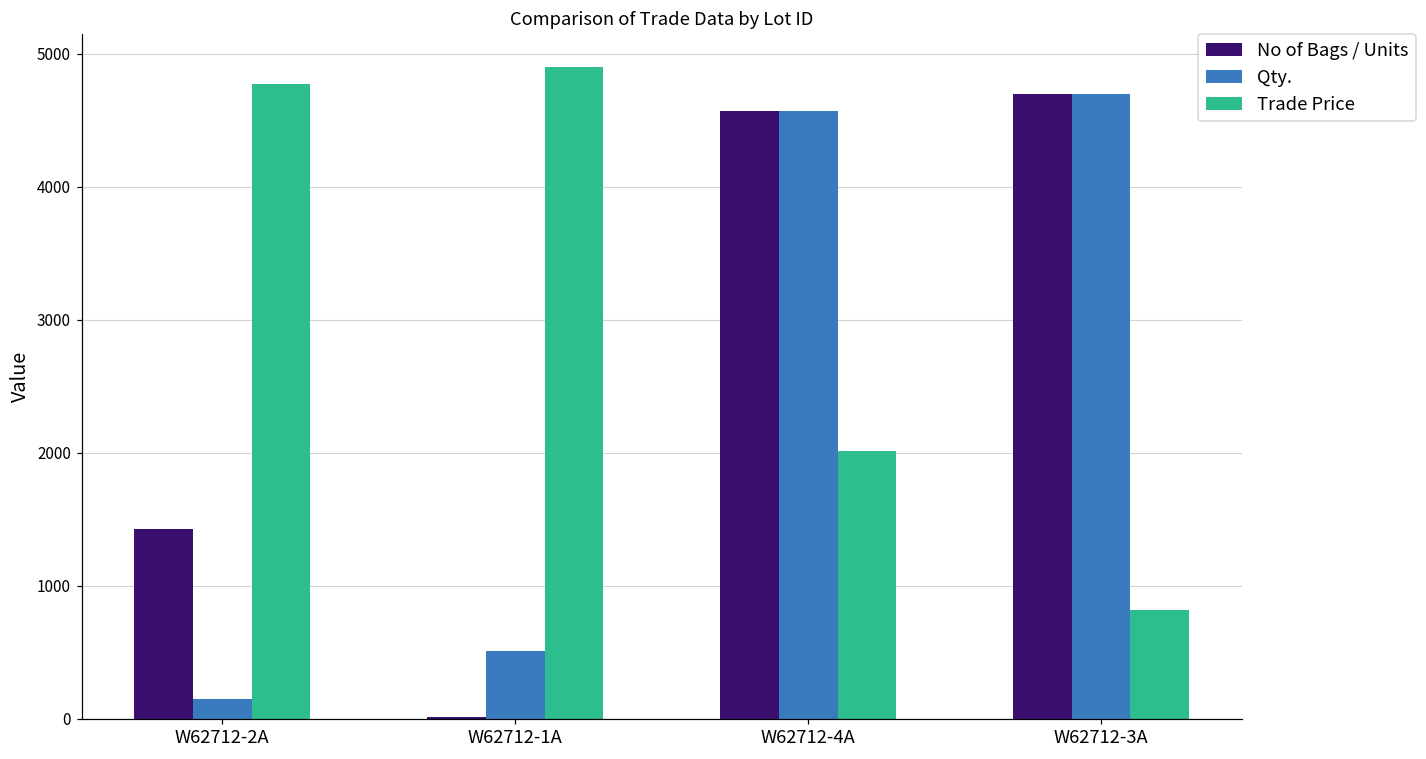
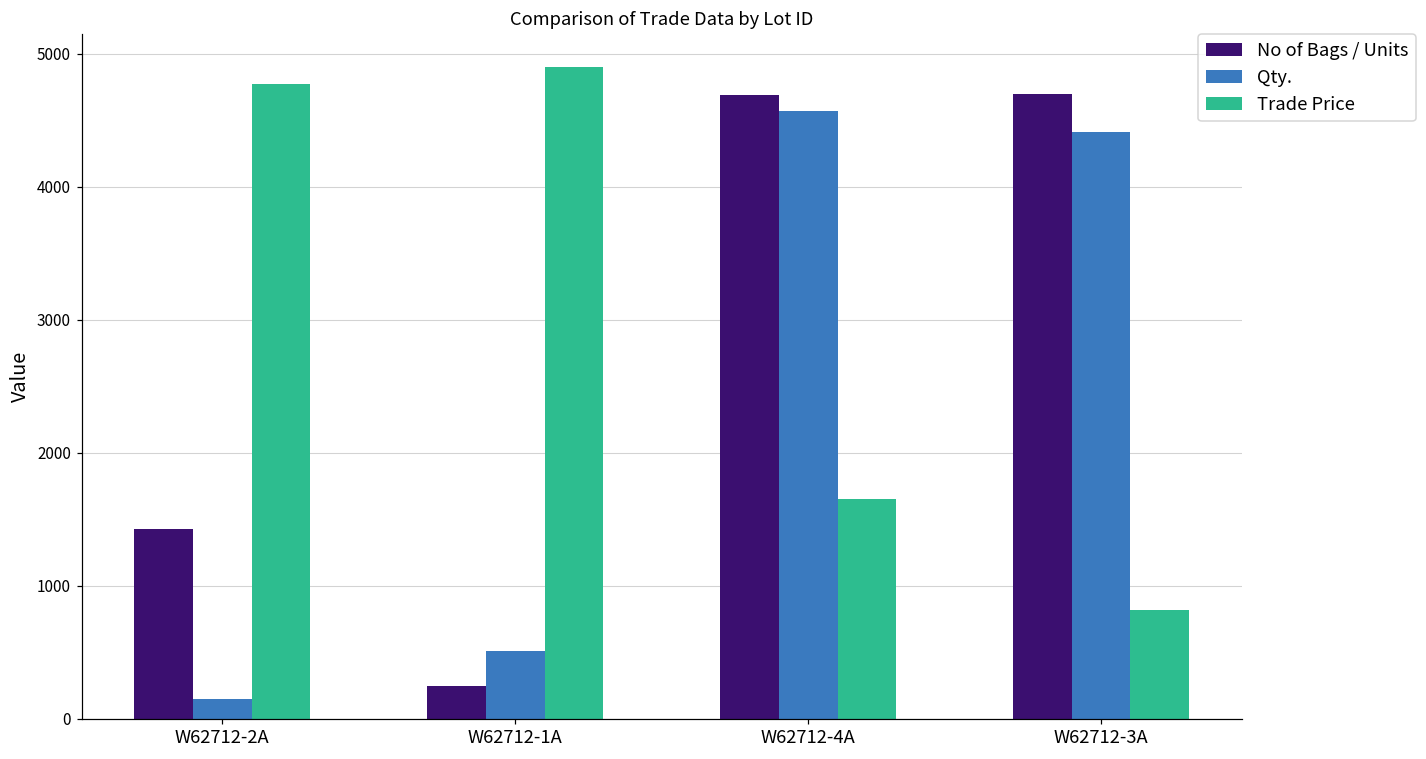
  {
    "No of Bags / Units": {
      "W62712-2A": 1430,
-     "W62712-1A": 10,
-     "W62712-4A": 4570,
+     "W62712-1A": 240,
+     "W62712-4A": 4690,
      "W62712-3A": 4700
    },
    "Qty.": {
      "W62712-2A": 150,
      "W62712-1A": 510,
      "W62712-4A": 4570,
-     "W62712-3A": 4700
+     "W62712-3A": 4410
    },
    "Trade Price": {
      "W62712-2A": 4770,
      "W62712-1A": 4900,
-     "W62712-4A": 2020,
+     "W62712-4A": 1650,
      "W62712-3A": 820
    }
  }
